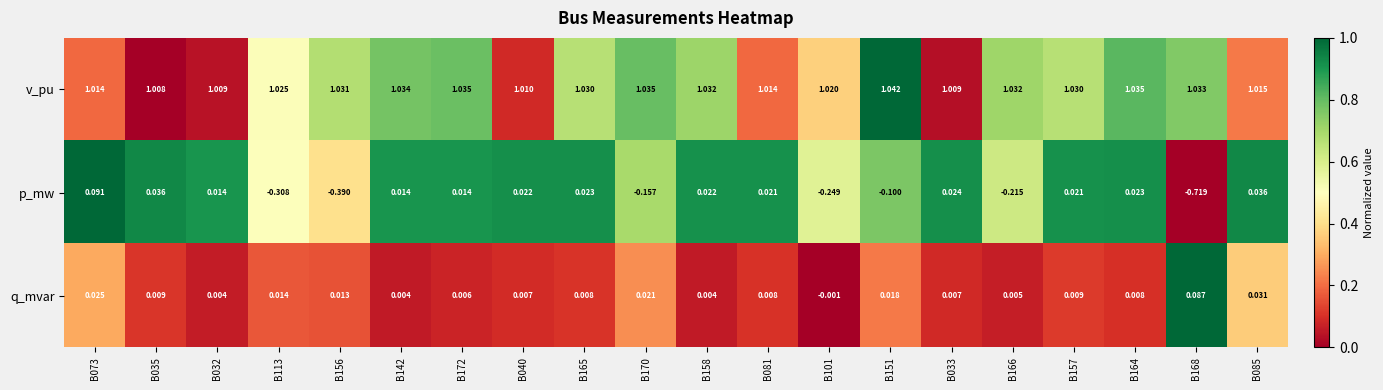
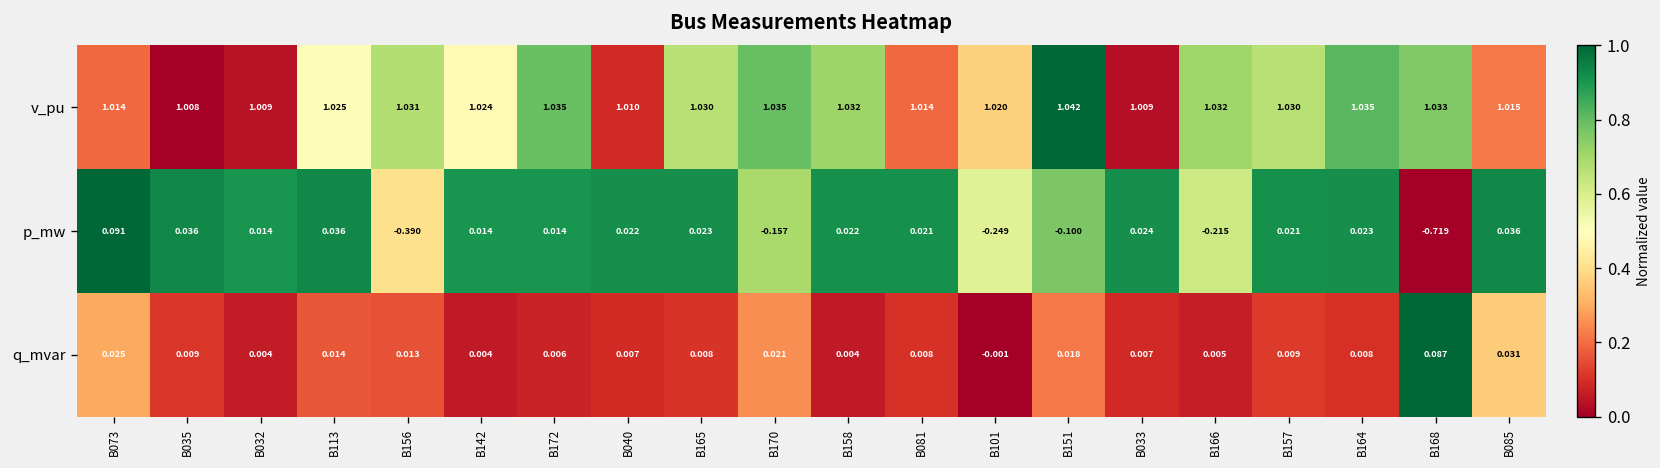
  {
    "v_pu": {
      "B073": 1.014,
      "B035": 1.008,
      "B032": 1.009,
      "B113": 1.025,
      "B156": 1.031,
-     "B142": 1.034,
+     "B142": 1.024,
      "B172": 1.035,
      "B040": 1.010,
      "B165": 1.030,
      "B170": 1.035,
      "B158": 1.032,
      "B081": 1.014,
      "B101": 1.020,
      "B151": 1.042,
      "B033": 1.009,
      "B166": 1.032,
      "B157": 1.030,
      "B164": 1.035,
      "B168": 1.033,
      "B085": 1.015
    },
    "p_mw": {
      "B073": 0.091,
      "B035": 0.036,
      "B032": 0.014,
-     "B113": -0.308,
+     "B113": 0.036,
      "B156": -0.390,
      "B142": 0.014,
      "B172": 0.014,
      "B040": 0.022,
      "B165": 0.023,
      "B170": -0.157,
      "B158": 0.022,
      "B081": 0.021,
      "B101": -0.249,
      "B151": -0.100,
      "B033": 0.024,
      "B166": -0.215,
      "B157": 0.021,
      "B164": 0.023,
      "B168": -0.719,
      "B085": 0.036
    },
    "q_mvar": {
      "B073": 0.025,
      "B035": 0.009,
      "B032": 0.004,
      "B113": 0.014,
      "B156": 0.013,
      "B142": 0.004,
      "B172": 0.006,
      "B040": 0.007,
      "B165": 0.008,
      "B170": 0.021,
      "B158": 0.004,
      "B081": 0.008,
      "B101": -0.001,
      "B151": 0.018,
      "B033": 0.007,
      "B166": 0.005,
      "B157": 0.009,
      "B164": 0.008,
      "B168": 0.087,
      "B085": 0.031
    }
  }
